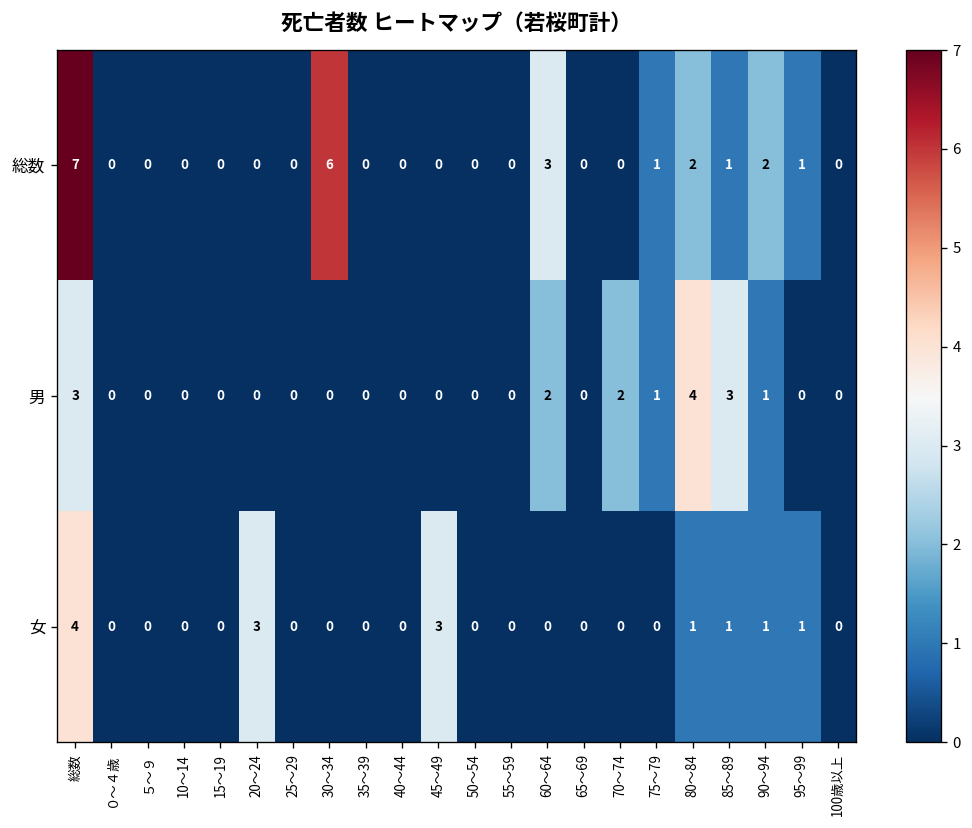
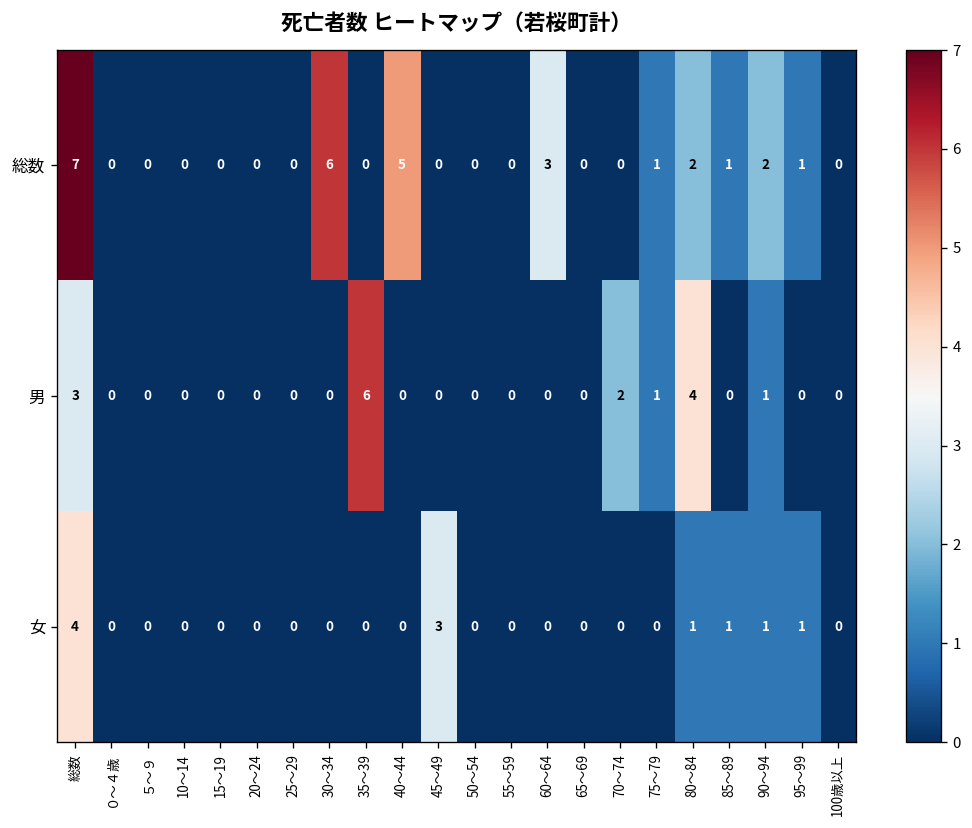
  {
    "総数": {
      "総数": 7,
      "０～４歳": 0,
      "５～９": 0,
      "10～14": 0,
      "15～19": 0,
      "20～24": 0,
      "25～29": 0,
      "30～34": 6,
      "35～39": 0,
-     "40～44": 0,
+     "40～44": 5,
      "45～49": 0,
      "50～54": 0,
      "55～59": 0,
      "60～64": 3,
      "65～69": 0,
      "70～74": 0,
      "75～79": 1,
      "80～84": 2,
      "85～89": 1,
      "90～94": 2,
      "95～99": 1,
      "100歳以上": 0
    },
    "男": {
      "総数": 3,
      "０～４歳": 0,
      "５～９": 0,
      "10～14": 0,
      "15～19": 0,
      "20～24": 0,
      "25～29": 0,
      "30～34": 0,
-     "35～39": 0,
+     "35～39": 6,
      "40～44": 0,
      "45～49": 0,
      "50～54": 0,
      "55～59": 0,
-     "60～64": 2,
+     "60～64": 0,
      "65～69": 0,
      "70～74": 2,
      "75～79": 1,
      "80～84": 4,
-     "85～89": 3,
+     "85～89": 0,
      "90～94": 1,
      "95～99": 0,
      "100歳以上": 0
    },
    "女": {
      "総数": 4,
      "０～４歳": 0,
      "５～９": 0,
      "10～14": 0,
      "15～19": 0,
-     "20～24": 3,
+     "20～24": 0,
      "25～29": 0,
      "30～34": 0,
      "35～39": 0,
      "40～44": 0,
      "45～49": 3,
      "50～54": 0,
      "55～59": 0,
      "60～64": 0,
      "65～69": 0,
      "70～74": 0,
      "75～79": 0,
      "80～84": 1,
      "85～89": 1,
      "90～94": 1,
      "95～99": 1,
      "100歳以上": 0
    }
  }
